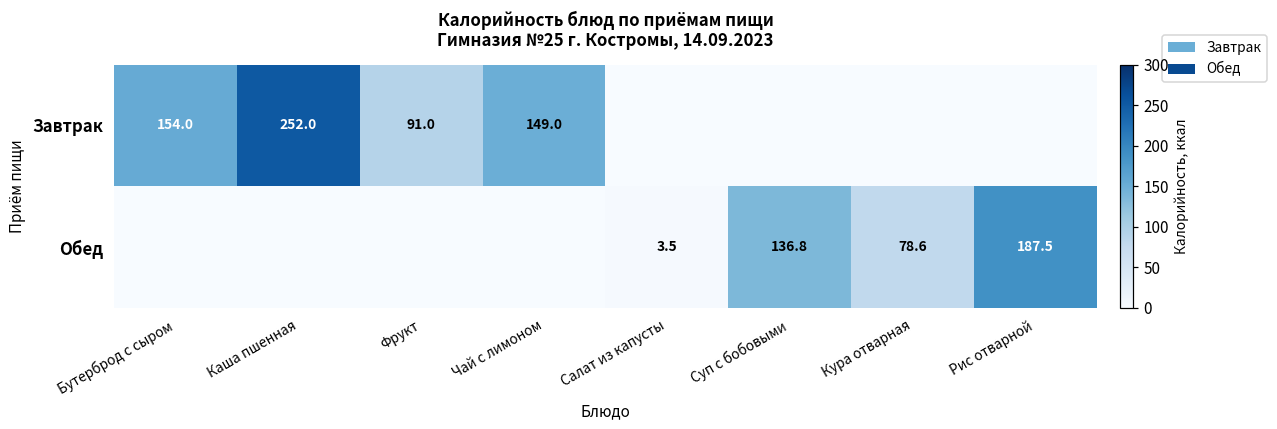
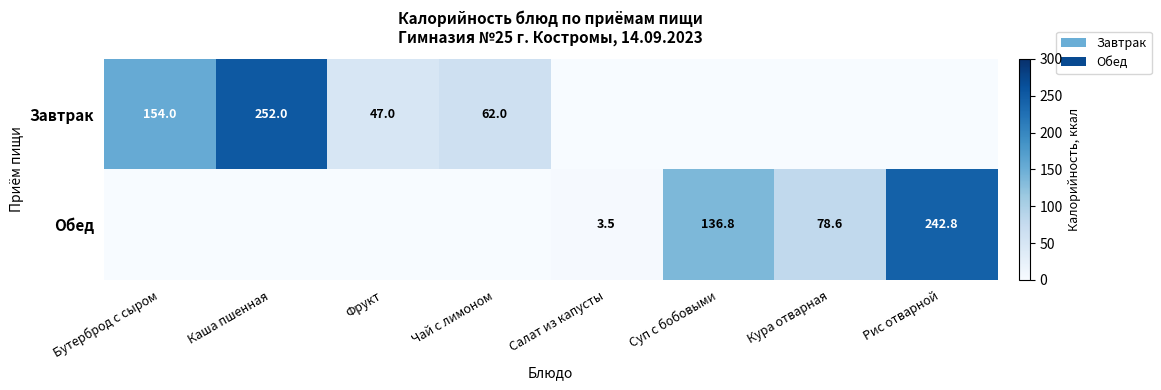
  {
    "Завтрак": {
      "Бутерброд с сыром": 154.0,
      "Каша пшенная": 252.0,
-     "Фрукт": 91.0,
-     "Чай с лимоном": 149.0
+     "Фрукт": 47.0,
+     "Чай с лимоном": 62.0
    },
    "Обед": {
      "Салат из капусты": 3.5,
      "Суп с бобовыми": 136.8,
      "Кура отварная": 78.6,
-     "Рис отварной": 187.5
+     "Рис отварной": 242.8
    }
  }
